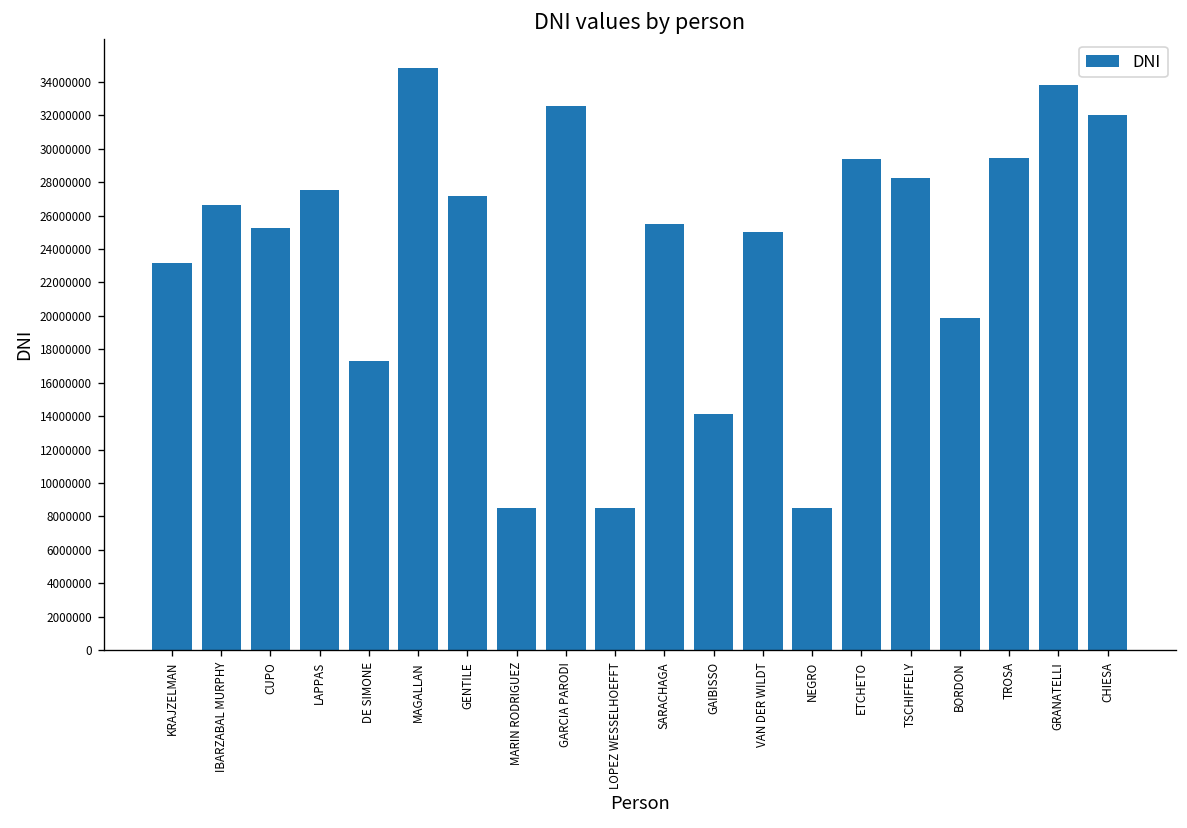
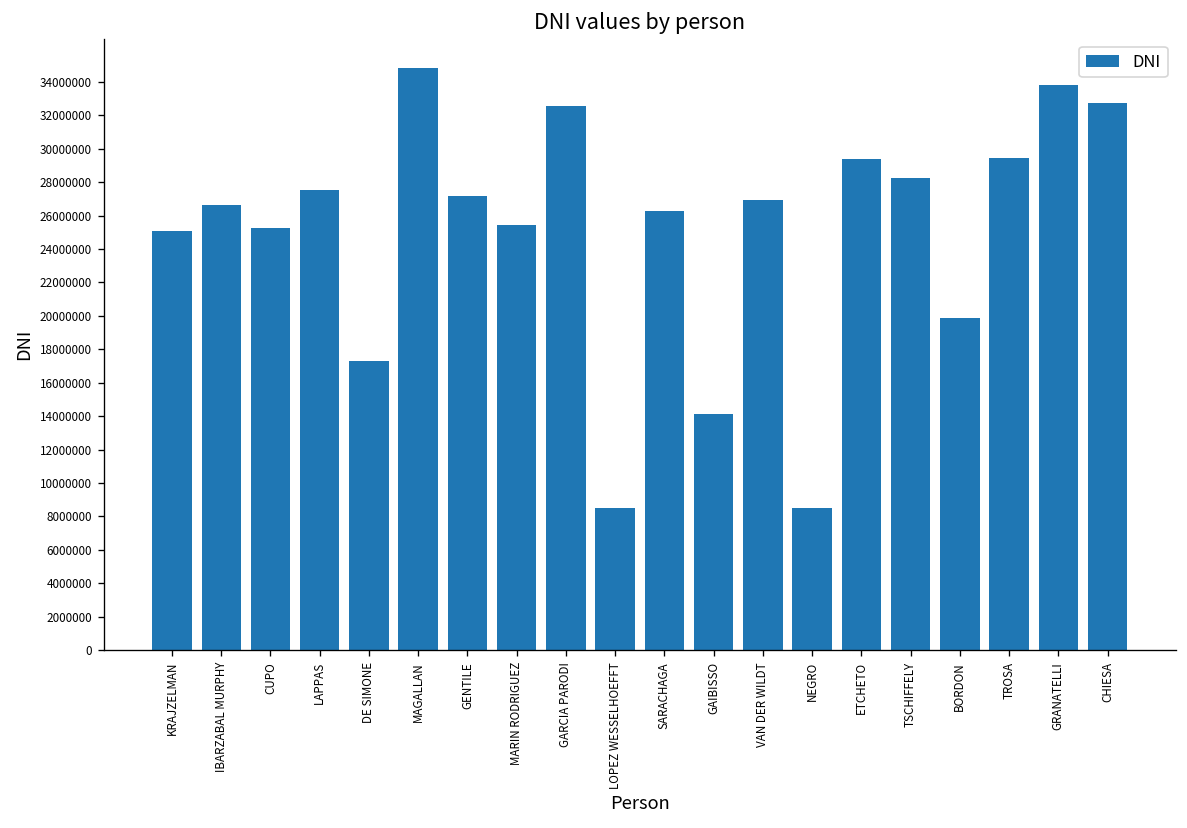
  {
-   "KRAJZELMAN": 23100000,
+   "KRAJZELMAN": 25100000,
    "IBARZABAL MURPHY": 26700000,
    "CUPO": 25200000,
    "LAPPAS": 27500000,
    "DE SIMONE": 17300000,
    "MAGALLAN": 34800000,
    "GENTILE": 27200000,
-   "MARIN RODRIGUEZ": 8500000,
+   "MARIN RODRIGUEZ": 25400000,
    "GARCIA PARODI": 32500000,
    "LOPEZ WESSELHOEFFT": 8500000,
-   "SARACHAGA": 25500000,
+   "SARACHAGA": 26300000,
    "GAIBISSO": 14200000,
-   "VAN DER WILDT": 25000000,
+   "VAN DER WILDT": 27000000,
    "NEGRO": 8500000,
    "ETCHETO": 29400000,
    "TSCHIFFELY": 28300000,
    "BORDON": 19900000,
    "TROSA": 29500000,
    "GRANATELLI": 33800000,
-   "CHIESA": 32000000
+   "CHIESA": 32700000
  }
